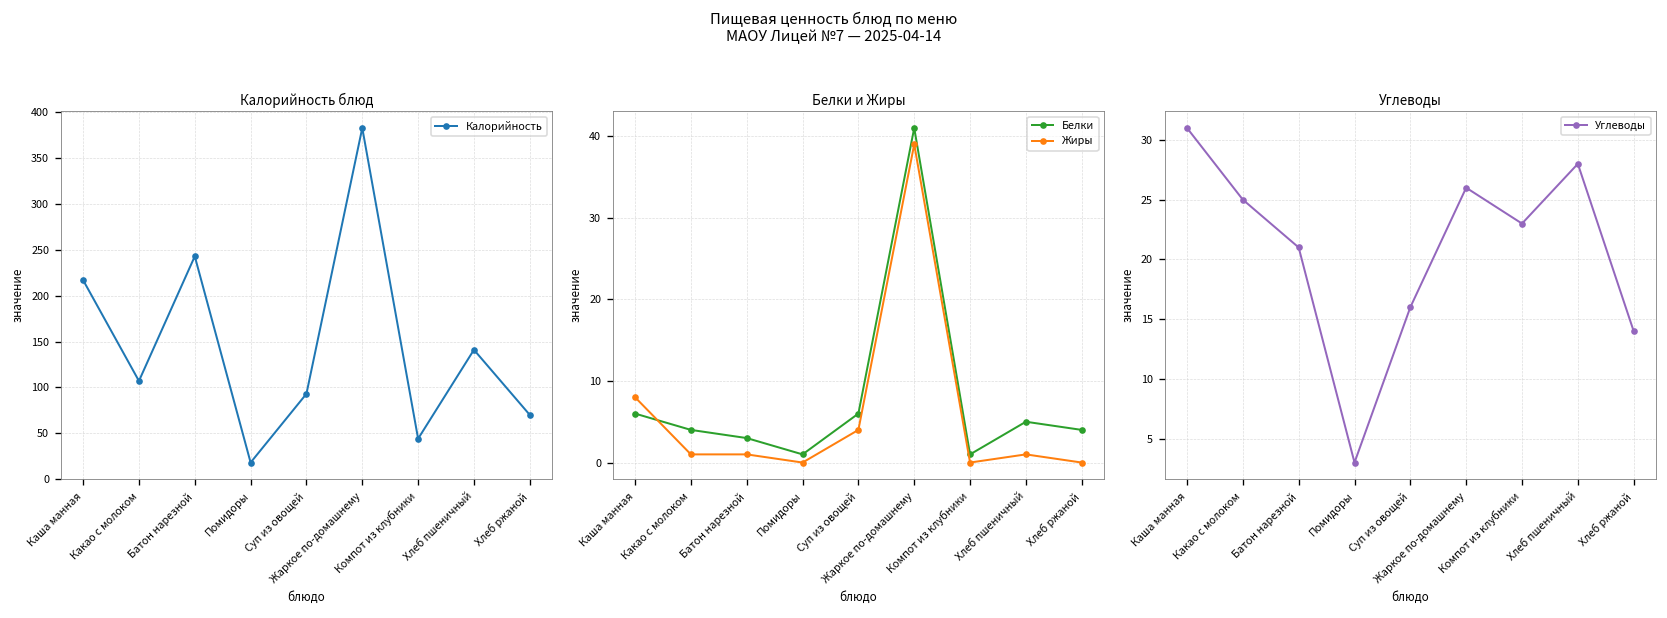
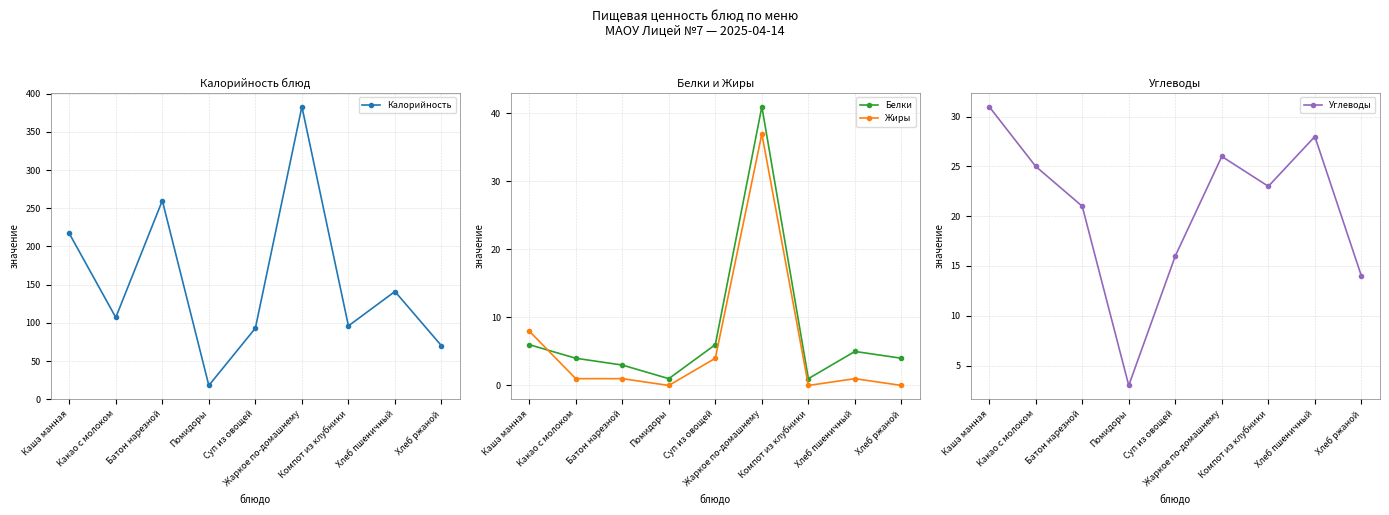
  {
    "Калорийность блюд": {
      "Каша манная": 220,
      "Какао с молоком": 110,
-     "Батон нарезной": 240,
+     "Батон нарезной": 260,
      "Помидоры": 20,
      "Суп из овощей": 90,
      "Жаркое по-домашнему": 380,
-     "Компот из клубники": 40,
+     "Компот из клубники": 100,
      "Хлеб пшеничный": 140,
      "Хлеб ржаной": 70
    },
    "Белки и Жиры": {
      "Белки": {
        "Каша манная": 6,
        "Какао с молоком": 4,
        "Батон нарезной": 3,
        "Помидоры": 1,
        "Суп из овощей": 6,
        "Жаркое по-домашнему": 41,
        "Компот из клубники": 1,
        "Хлеб пшеничный": 5,
        "Хлеб ржаной": 4
      },
      "Жиры": {
        "Каша манная": 8,
        "Какао с молоком": 1,
        "Батон нарезной": 1,
        "Помидоры": 0,
        "Суп из овощей": 4,
-       "Жаркое по-домашнему": 39,
+       "Жаркое по-домашнему": 37,
        "Компот из клубники": 0,
        "Хлеб пшеничный": 1,
        "Хлеб ржаной": 0
      }
    },
    "Углеводы": {
      "Каша манная": 31,
      "Какао с молоком": 25,
      "Батон нарезной": 21,
      "Помидоры": 3,
      "Суп из овощей": 16,
      "Жаркое по-домашнему": 26,
      "Компот из клубники": 23,
      "Хлеб пшеничный": 28,
      "Хлеб ржаной": 14
    }
  }
